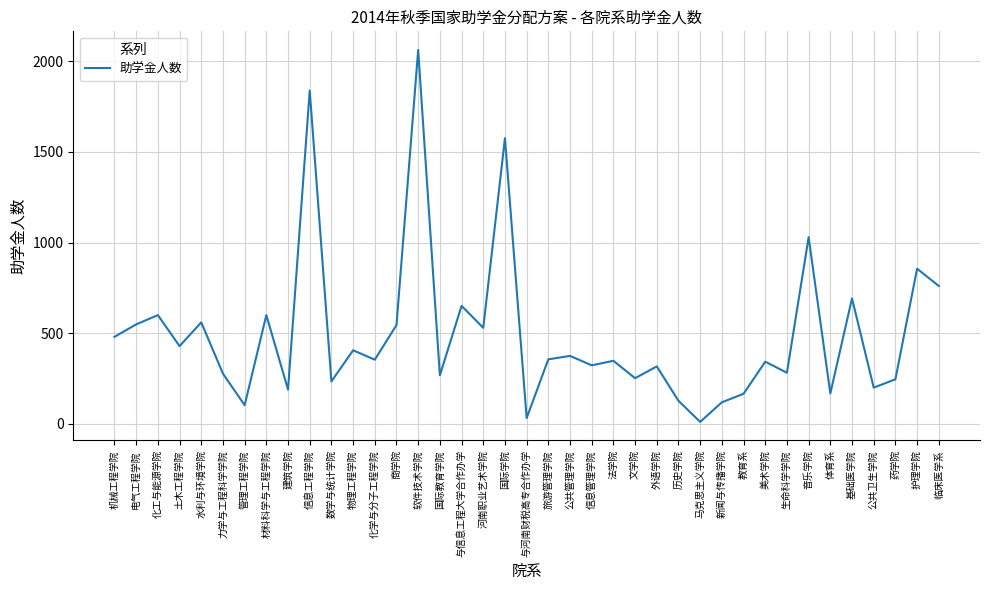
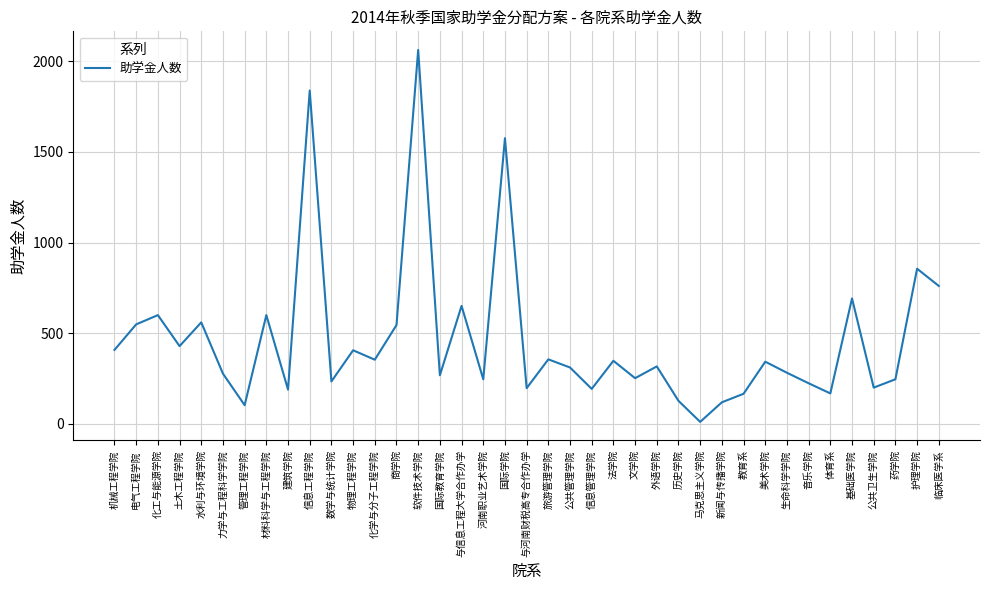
  {
-   "机械工程学院": 480,
+   "机械工程学院": 410,
    "电气工程学院": 550,
    "化工与能源学院": 600,
    "土木工程学院": 430,
    "水利与环境学院": 560,
    "力学与工程科学学院": 280,
    "管理工程学院": 100,
    "材料科学与工程学院": 600,
    "建筑学院": 190,
    "信息工程学院": 1840,
    "数学与统计学院": 230,
    "物理工程学院": 410,
    "化学与分子工程学院": 350,
    "商学院": 550,
    "软件技术学院": 2060,
    "国际教育学院": 270,
    "与信息工程大学合作办学": 650,
-   "河南职业艺术学院": 530,
+   "河南职业艺术学院": 250,
    "国际学院": 1580,
-   "与河南财税高专合作办学": 30,
+   "与河南财税高专合作办学": 200,
    "旅游管理学院": 360,
-   "公共管理学院": 380,
-   "信息管理学院": 320,
+   "公共管理学院": 310,
+   "信息管理学院": 190,
    "法学院": 350,
    "文学院": 250,
    "外语学院": 320,
    "历史学院": 130,
    "马克思主义学院": 10,
    "新闻与传播学院": 120,
    "教育系": 170,
    "美术学院": 340,
    "生命科学学院": 280,
-   "音乐学院": 1030,
+   "音乐学院": 220,
    "体育系": 170,
    "基础医学院": 690,
    "公共卫生学院": 200,
    "药学院": 250,
    "护理学院": 860,
    "临床医学系": 760
  }
